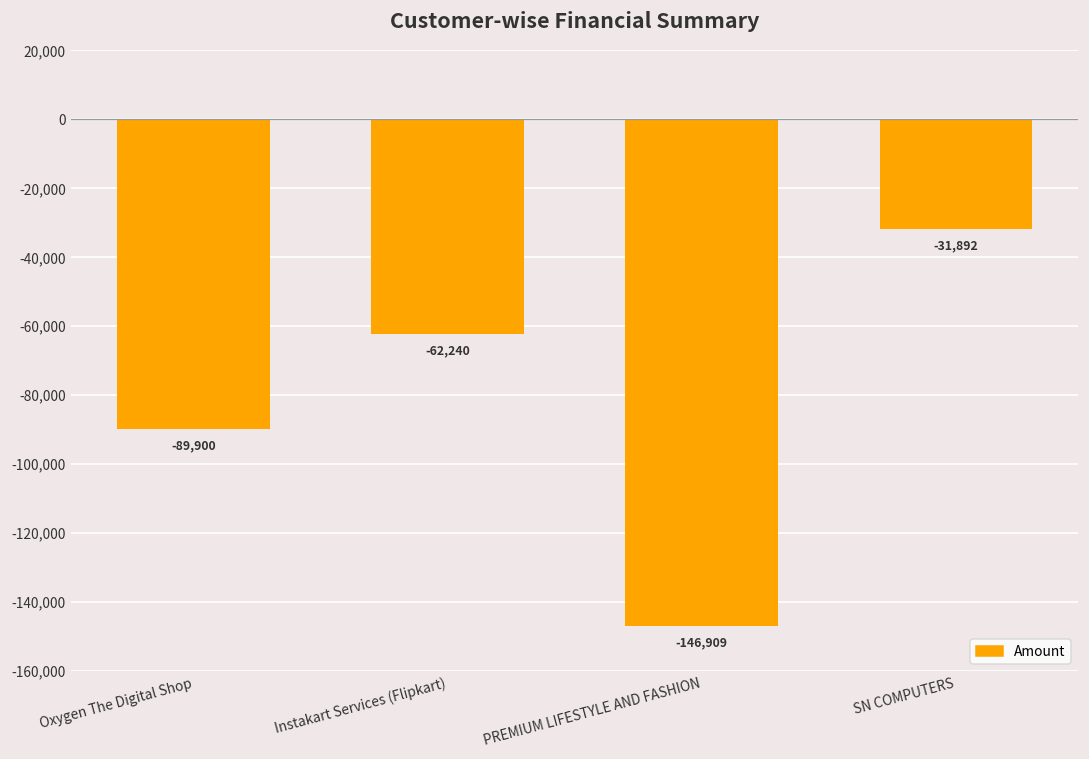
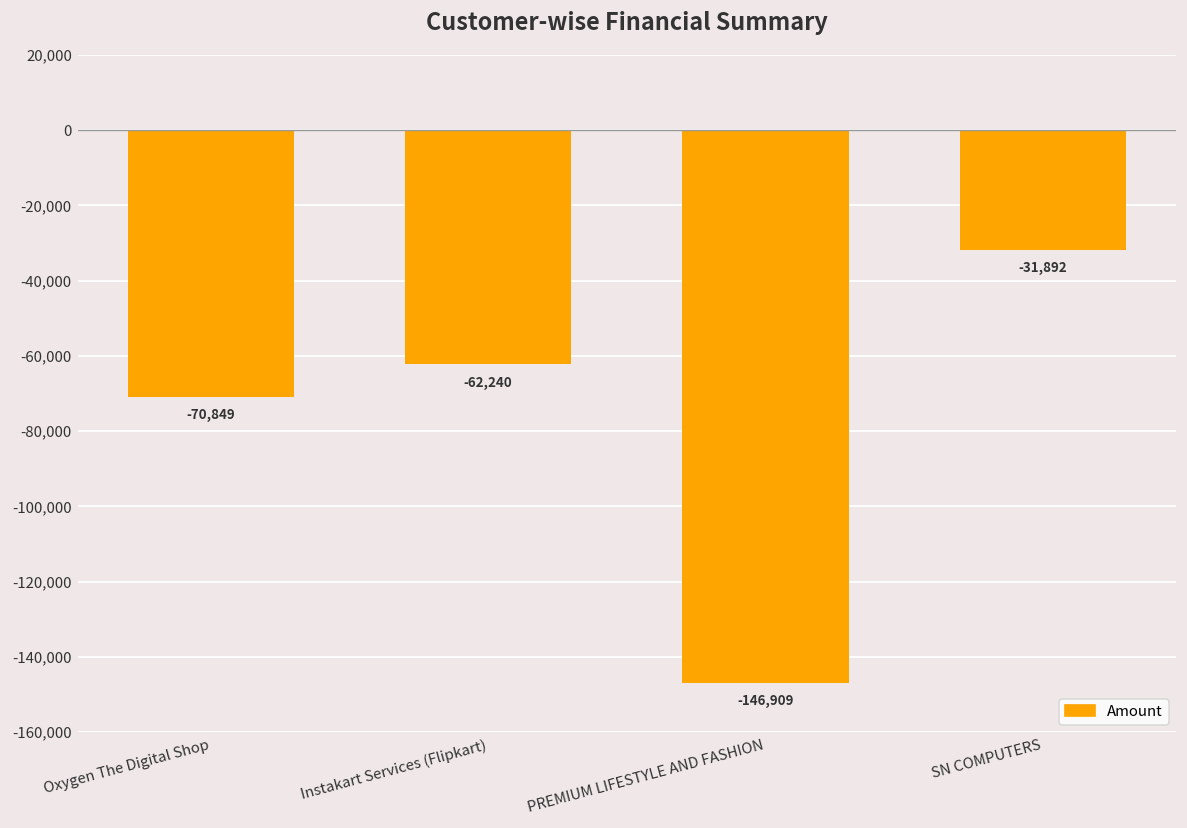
  {
-   "Oxygen The Digital Shop": "-89,900",
+   "Oxygen The Digital Shop": "-70,849",
    "Instakart Services (Flipkart)": "-62,240",
    "PREMIUM LIFESTYLE AND FASHION": "-146,909",
    "SN COMPUTERS": "-31,892"
  }
